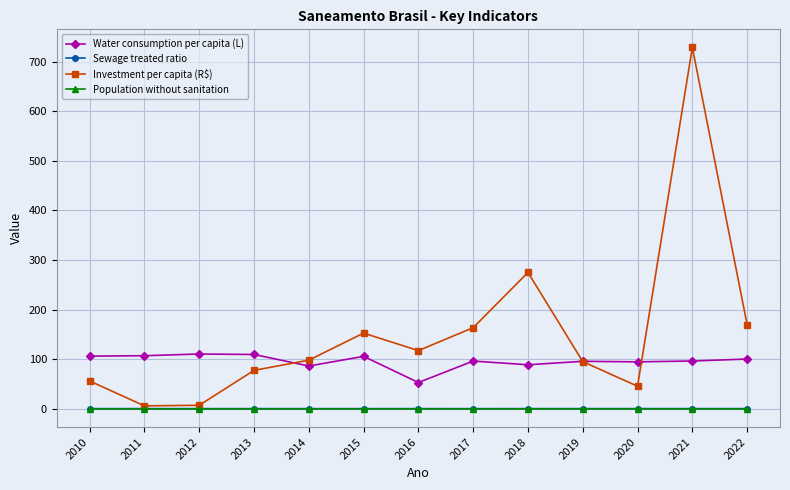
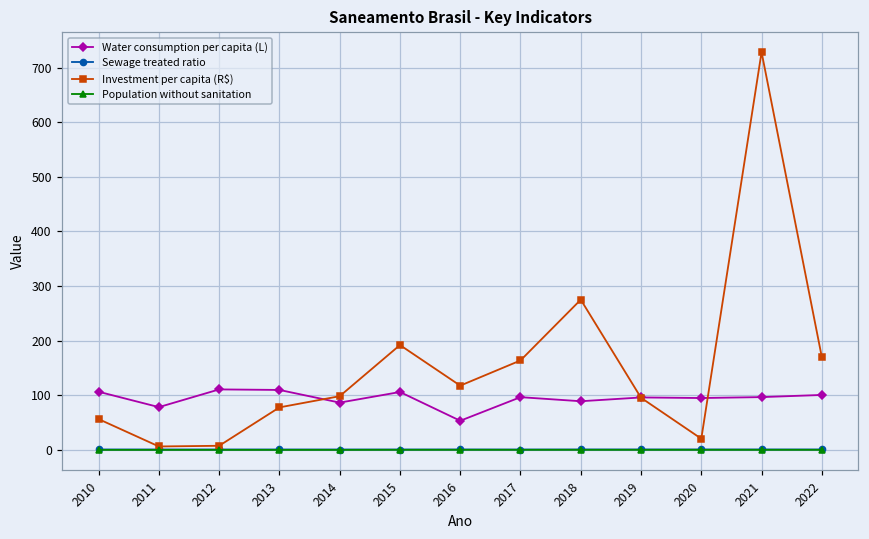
  {
    "Water consumption per capita (L)": {
      "2010": 110,
-     "2011": 110,
+     "2011": 80,
      "2012": 110,
      "2013": 110,
      "2014": 90,
      "2015": 110,
      "2016": 50,
      "2017": 100,
      "2018": 90,
      "2020": 100,
      "2021": 100,
      "2022": 100
    },
    "Population without sanitation": {
      "2010": 0,
      "2011": 0,
      "2012": 0,
      "2013": 0,
      "2014": 0,
      "2015": 0,
      "2016": 0,
      "2017": 0,
      "2018": 0,
      "2019": 0,
      "2020": 0,
      "2021": 0,
      "2022": 0
    },
    "Investment per capita (R$)": {
      "2010": 60,
      "2011": 10,
      "2012": 10,
      "2013": 80,
      "2014": 100,
-     "2015": 150,
+     "2015": 190,
      "2016": 120,
      "2017": 160,
      "2018": 280,
-     "2020": 50,
+     "2020": 20,
      "2021": 730,
      "2022": 170
    }
  }
